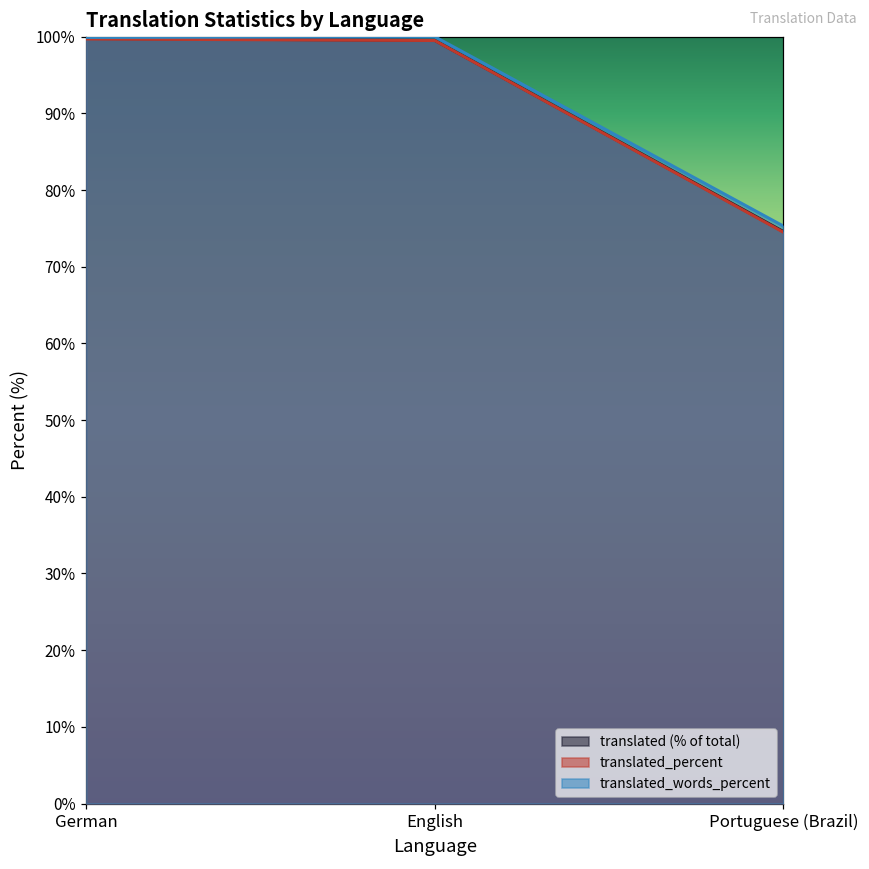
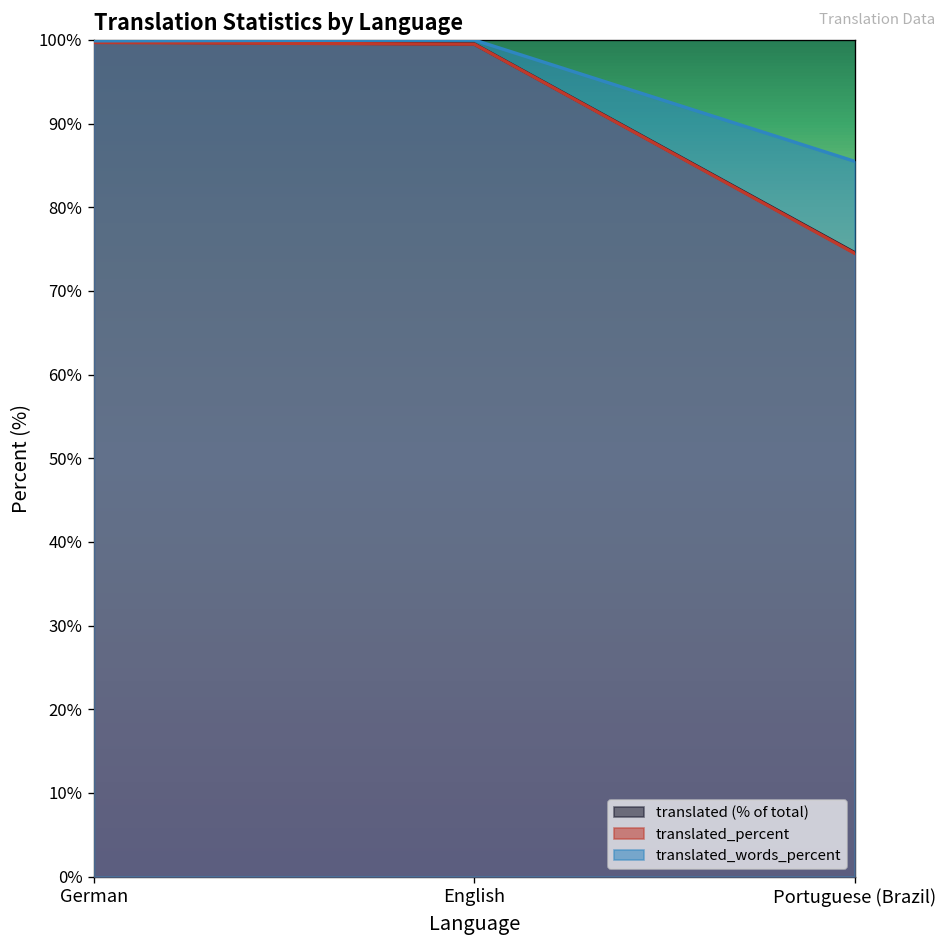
  {
    "translated_words_percent": {
      "English": "100%",
-     "Portuguese (Brazil)": "75%"
+     "Portuguese (Brazil)": "86%"
    }
  }
